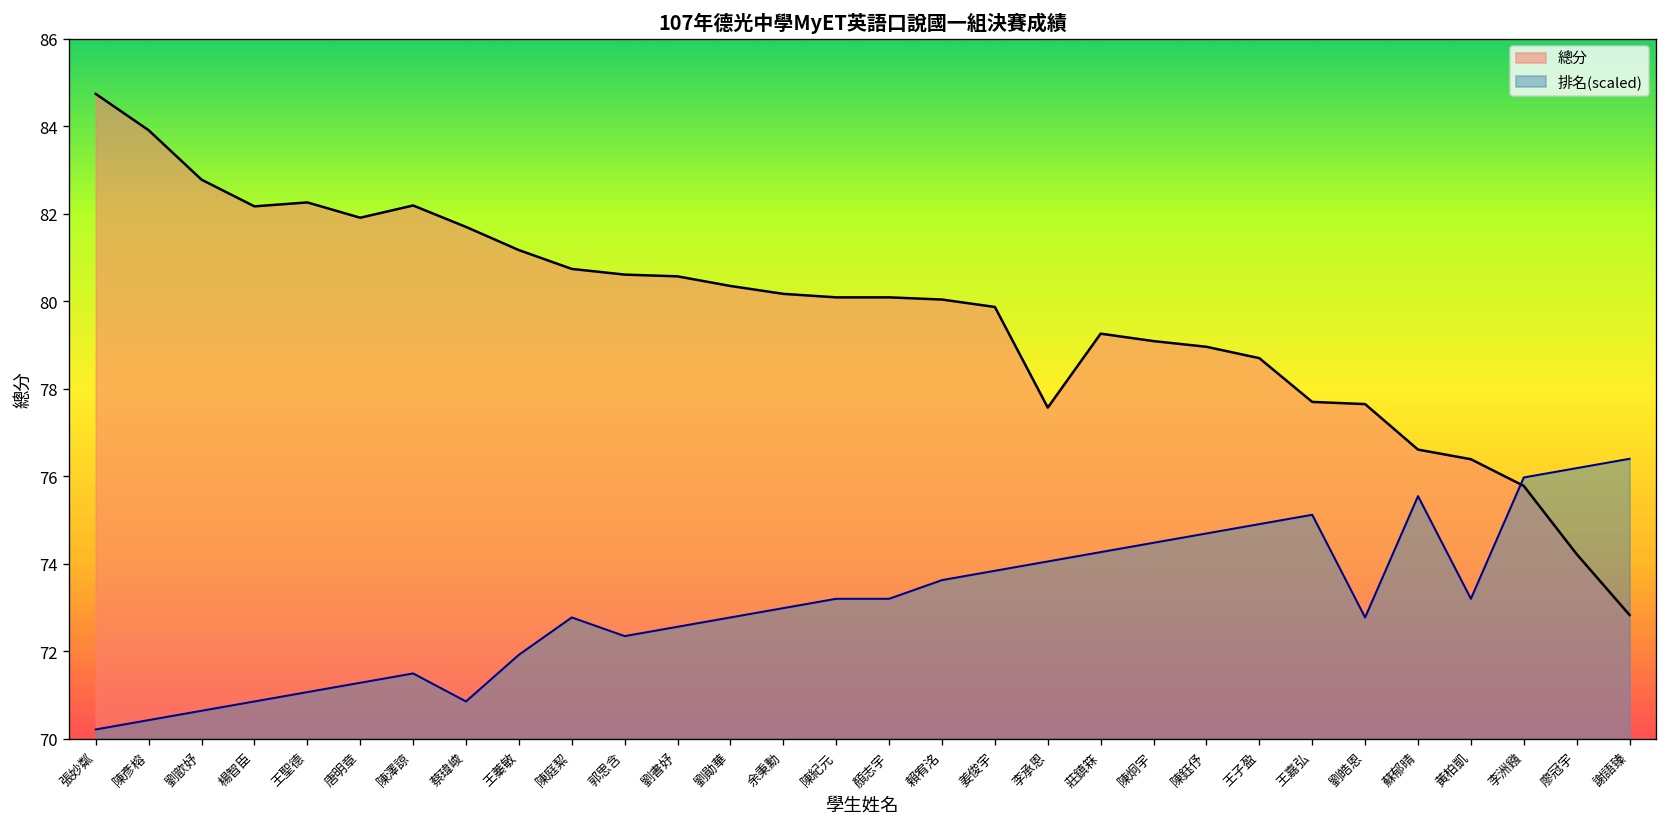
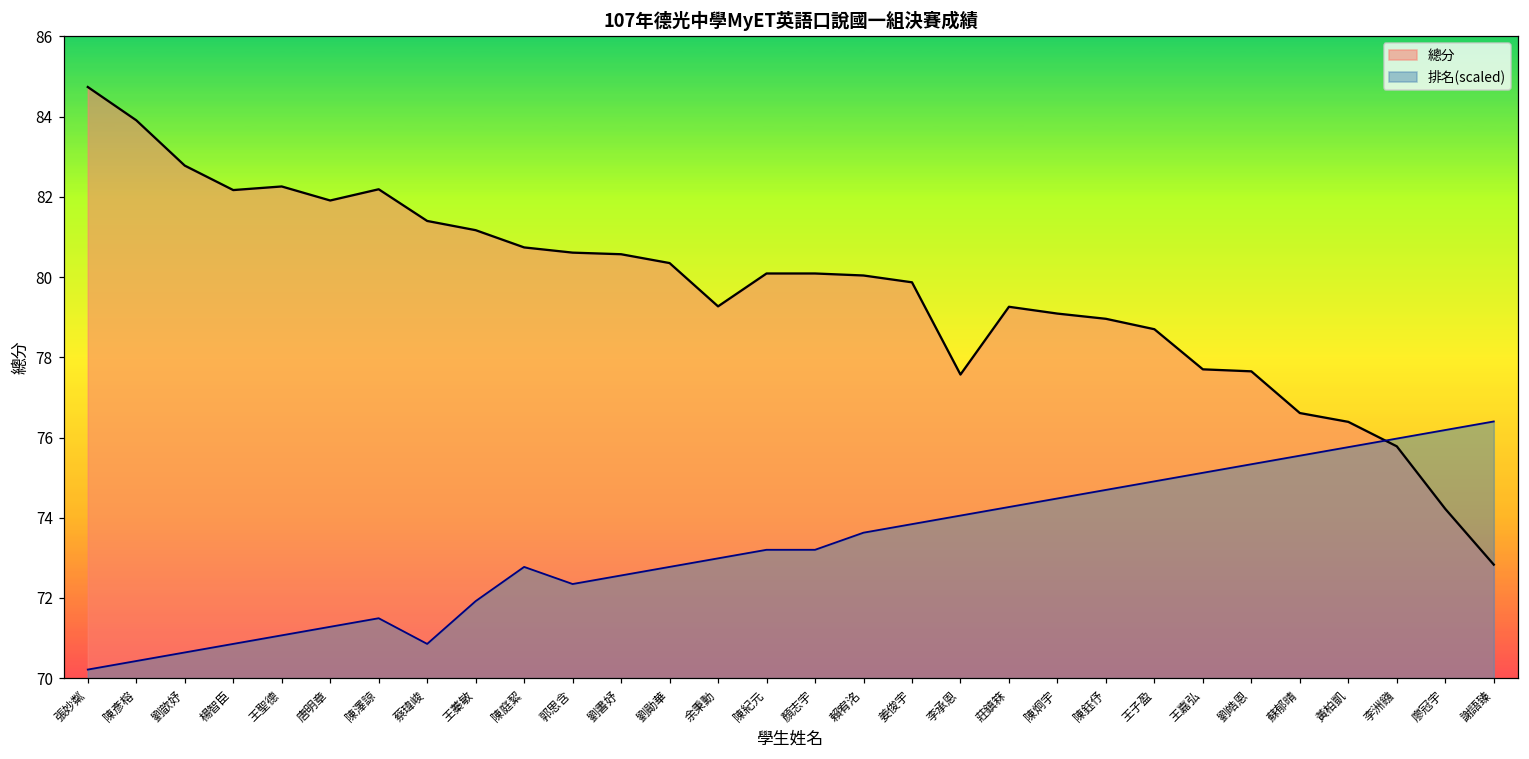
  {
    "總分": {
      "張妙粼": 84.7,
      "陳彥榕": 83.9,
      "劉歆妤": 82.8,
      "楊智臣": 82.2,
      "王聖德": 82.3,
      "唐明章": 81.9,
      "陳澤諒": 82.2,
-     "蔡瑋峻": 81.7,
+     "蔡瑋峻": 81.4,
      "王蓁敏": 81.2,
      "陳庭絜": 80.7,
      "郭思含": 80.6,
      "劉書妤": 80.6,
      "劉勛華": 80.4,
-     "余秉勳": 80.2,
+     "余秉勳": 79.3,
      "陳紀元": 80.1,
      "顏志宇": 80.1,
      "賴宥洺": 80.0,
      "姜俊宇": 79.9,
      "李承恩": 77.6,
      "莊鎮箖": 79.3,
      "陳炯宇": 79.1,
      "陳鈺伃": 79.0,
      "王子盈": 78.7,
      "王嘉弘": 77.7,
      "劉皓恩": 77.7,
      "蘇郁晴": 76.6,
      "黃柏凱": 76.4,
      "李洲鏹": 75.8,
      "廖冠宇": 74.2,
      "謝語臻": 72.8
    },
    "排名(scaled)": {
      "張妙粼": 70.2,
      "陳彥榕": 70.4,
      "劉歆妤": 70.6,
      "楊智臣": 70.9,
      "王聖德": 71.1,
      "唐明章": 71.3,
      "陳澤諒": 71.5,
      "蔡瑋峻": 70.9,
      "王蓁敏": 71.9,
      "陳庭絜": 72.8,
      "郭思含": 72.3,
      "劉書妤": 72.6,
      "劉勛華": 72.8,
      "余秉勳": 73.0,
      "陳紀元": 73.2,
      "顏志宇": 73.2,
      "賴宥洺": 73.6,
      "姜俊宇": 73.8,
      "李承恩": 74.1,
      "莊鎮箖": 74.3,
      "陳炯宇": 74.5,
      "陳鈺伃": 74.7,
      "王子盈": 74.9,
      "王嘉弘": 75.1,
-     "劉皓恩": 72.8,
+     "劉皓恩": 75.3,
      "蘇郁晴": 75.5,
-     "黃柏凱": 73.2,
+     "黃柏凱": 75.8,
      "李洲鏹": 76.0,
      "廖冠宇": 76.2,
      "謝語臻": 76.4
    }
  }
